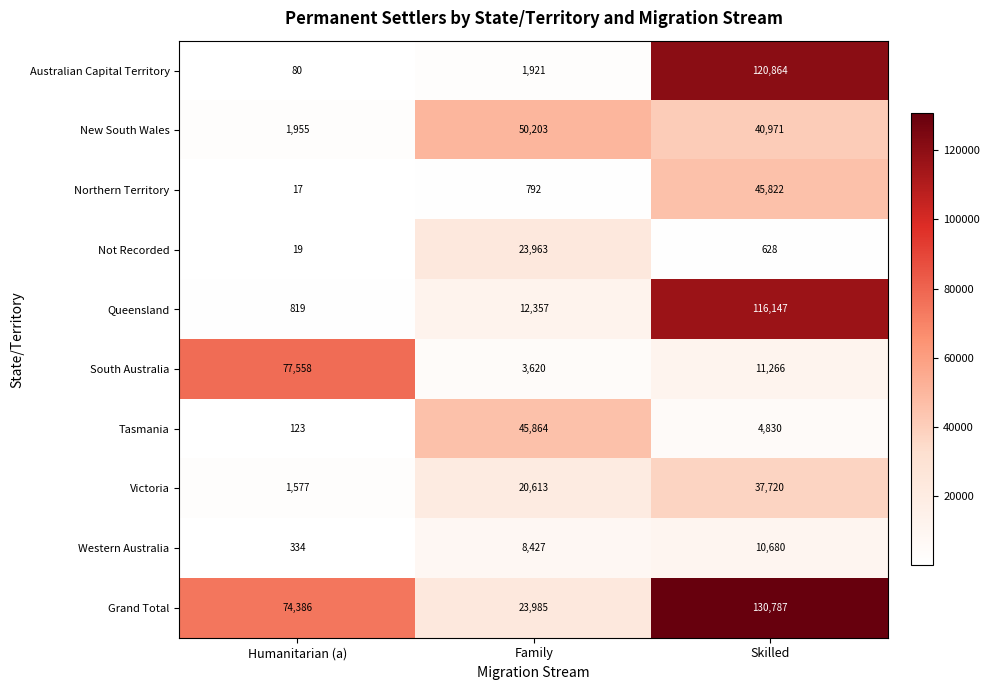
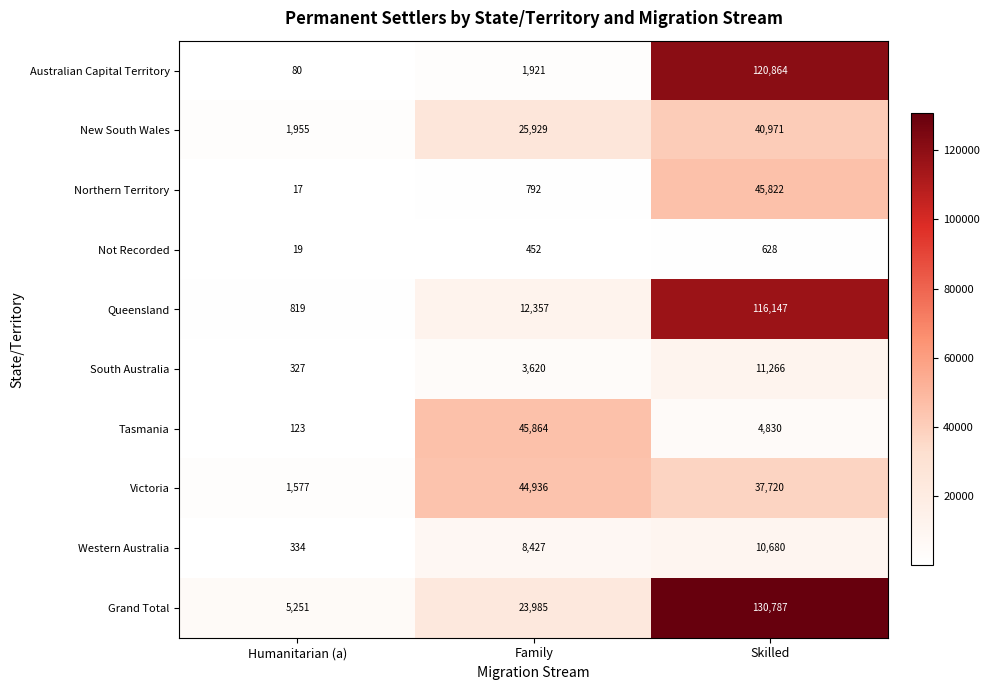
  {
    "Australian Capital Territory": {
      "Humanitarian (a)": "80",
      "Family": "1,921",
      "Skilled": "120,864"
    },
    "New South Wales": {
      "Humanitarian (a)": "1,955",
-     "Family": "50,203",
+     "Family": "25,929",
      "Skilled": "40,971"
    },
    "Northern Territory": {
      "Humanitarian (a)": "17",
      "Family": "792",
      "Skilled": "45,822"
    },
    "Not Recorded": {
      "Humanitarian (a)": "19",
-     "Family": "23,963",
+     "Family": "452",
      "Skilled": "628"
    },
    "Queensland": {
      "Humanitarian (a)": "819",
      "Family": "12,357",
      "Skilled": "116,147"
    },
    "South Australia": {
-     "Humanitarian (a)": "77,558",
+     "Humanitarian (a)": "327",
      "Family": "3,620",
      "Skilled": "11,266"
    },
    "Tasmania": {
      "Humanitarian (a)": "123",
      "Family": "45,864",
      "Skilled": "4,830"
    },
    "Victoria": {
      "Humanitarian (a)": "1,577",
-     "Family": "20,613",
+     "Family": "44,936",
      "Skilled": "37,720"
    },
    "Western Australia": {
      "Humanitarian (a)": "334",
      "Family": "8,427",
      "Skilled": "10,680"
    },
    "Grand Total": {
-     "Humanitarian (a)": "74,386",
+     "Humanitarian (a)": "5,251",
      "Family": "23,985",
      "Skilled": "130,787"
    }
  }
